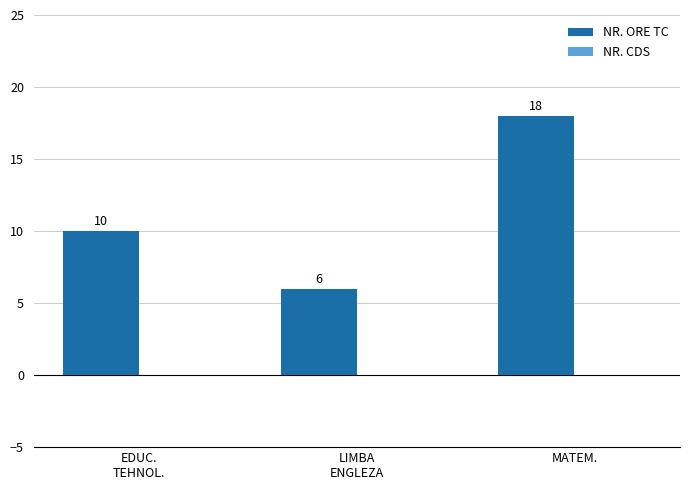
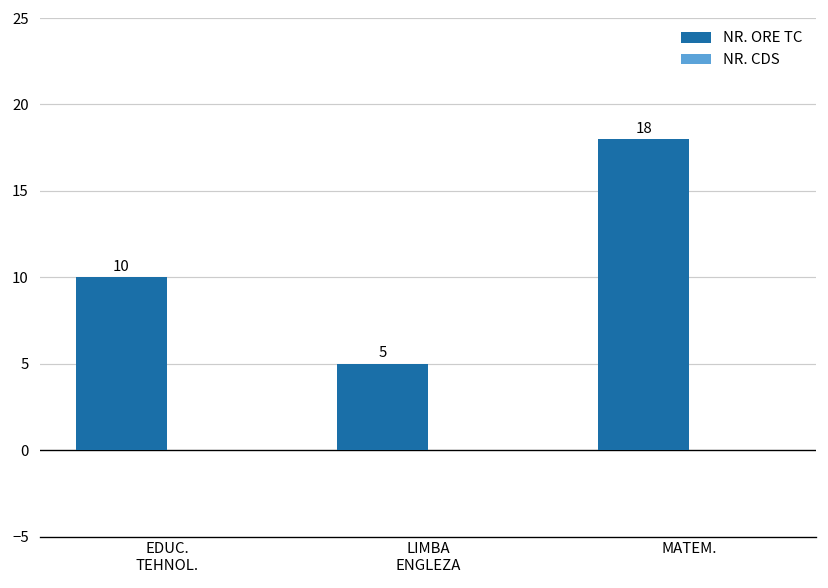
  {
    "NR. ORE TC": {
      "EDUC. TEHNOL.": 10,
-     "LIMBA ENGLEZA": 6,
+     "LIMBA ENGLEZA": 5,
      "MATEM.": 18
    },
    "NR. CDS": {
      "EDUC. TEHNOL.": 0.0,
      "LIMBA ENGLEZA": 0.0,
      "MATEM.": 0.0
    }
  }
